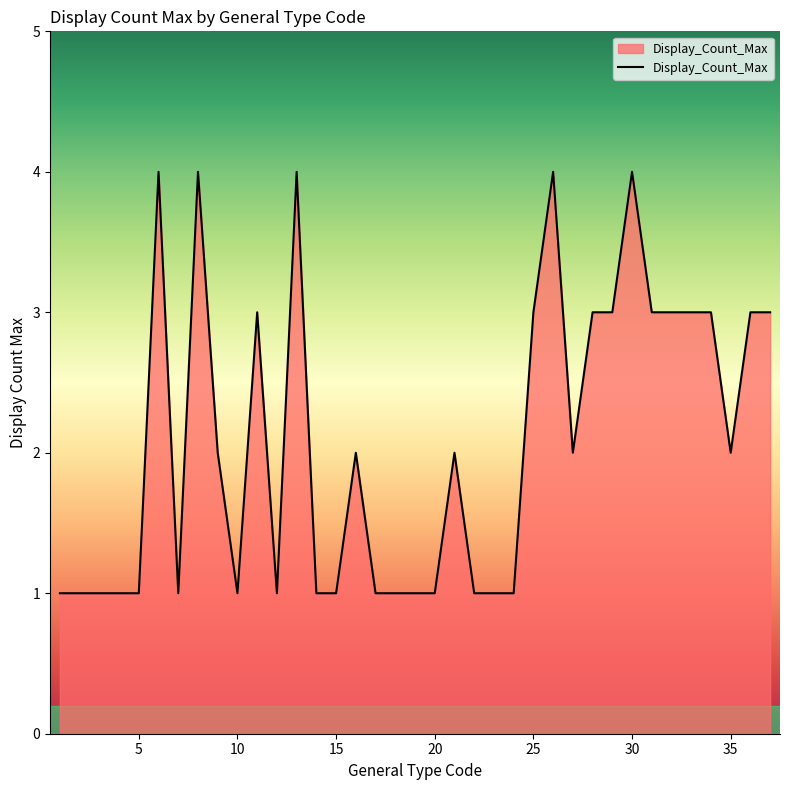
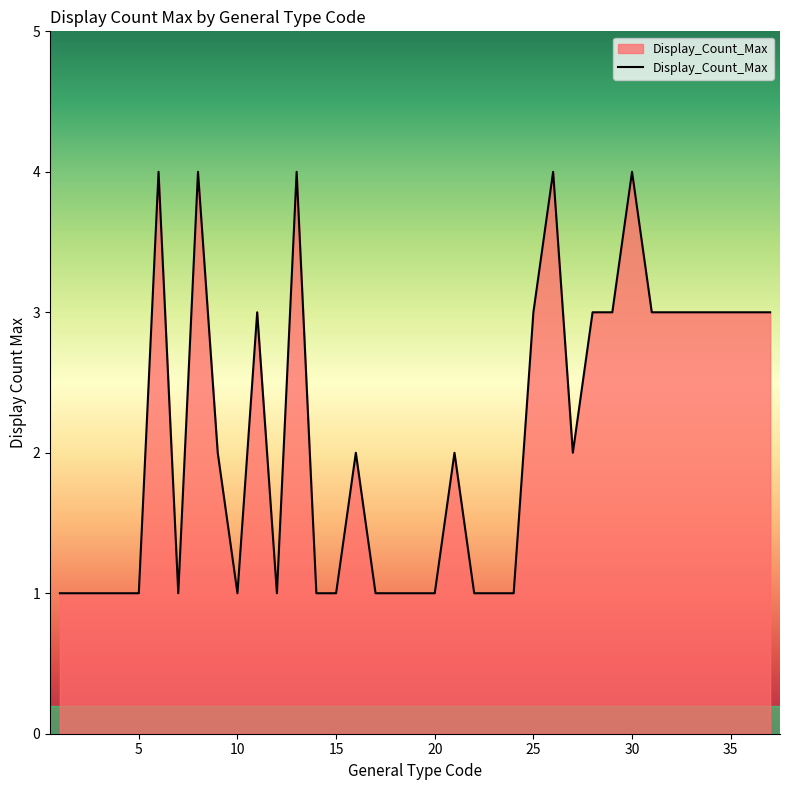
  {
    "5": 1,
    "10": 1,
    "15": 1,
    "20": 1,
    "25": 3,
    "30": 4,
-   "35": 2
+   "35": 3
  }
